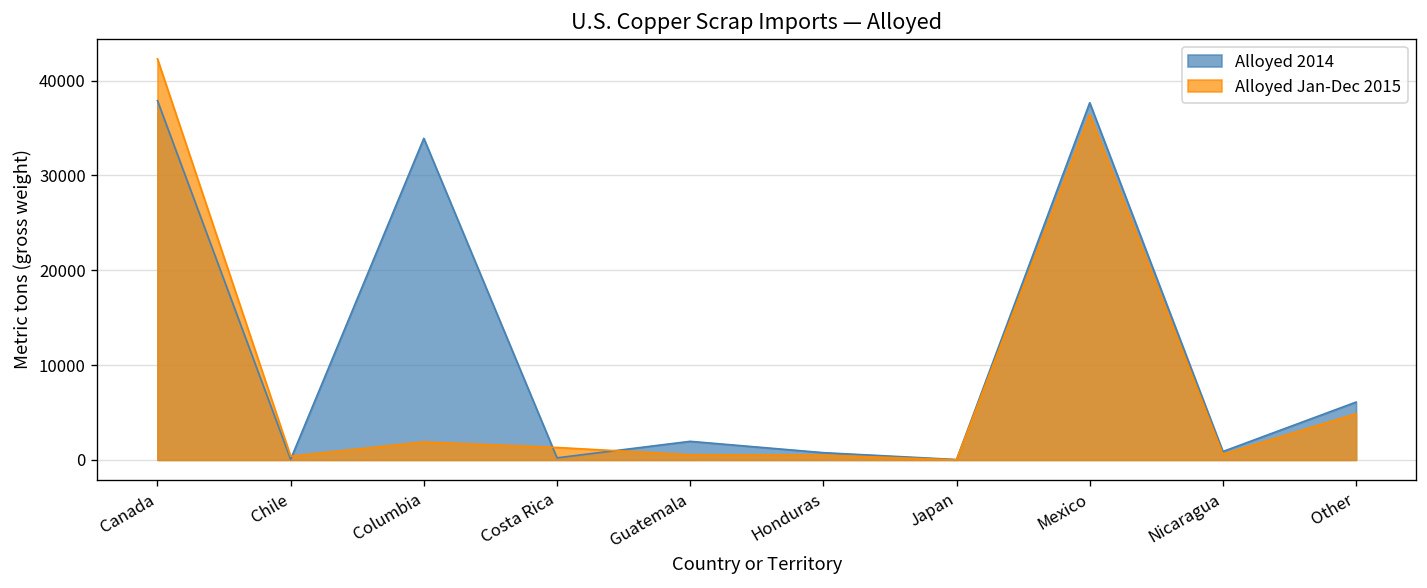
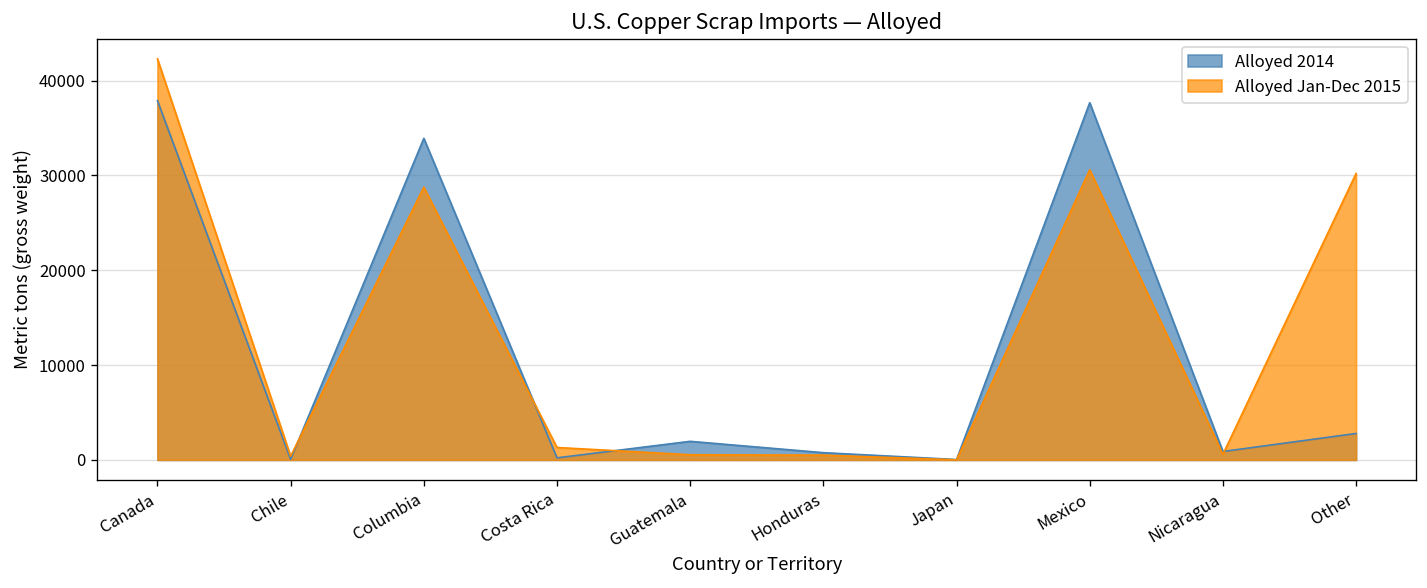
  {
    "Alloyed 2014": {
      "Canada": 38000,
      "Columbia": 34000,
      "Costa Rica": 0,
      "Guatemala": 2000,
      "Mexico": 38000,
-     "Other": 6000
+     "Other": 3000
    },
    "Alloyed Jan-Dec 2015": {
      "Canada": 42000,
-     "Columbia": 2000,
+     "Columbia": 29000,
      "Costa Rica": 1000,
      "Guatemala": 1000,
-     "Mexico": 36000,
-     "Other": 5000
+     "Mexico": 31000,
+     "Other": 30000
    }
  }
